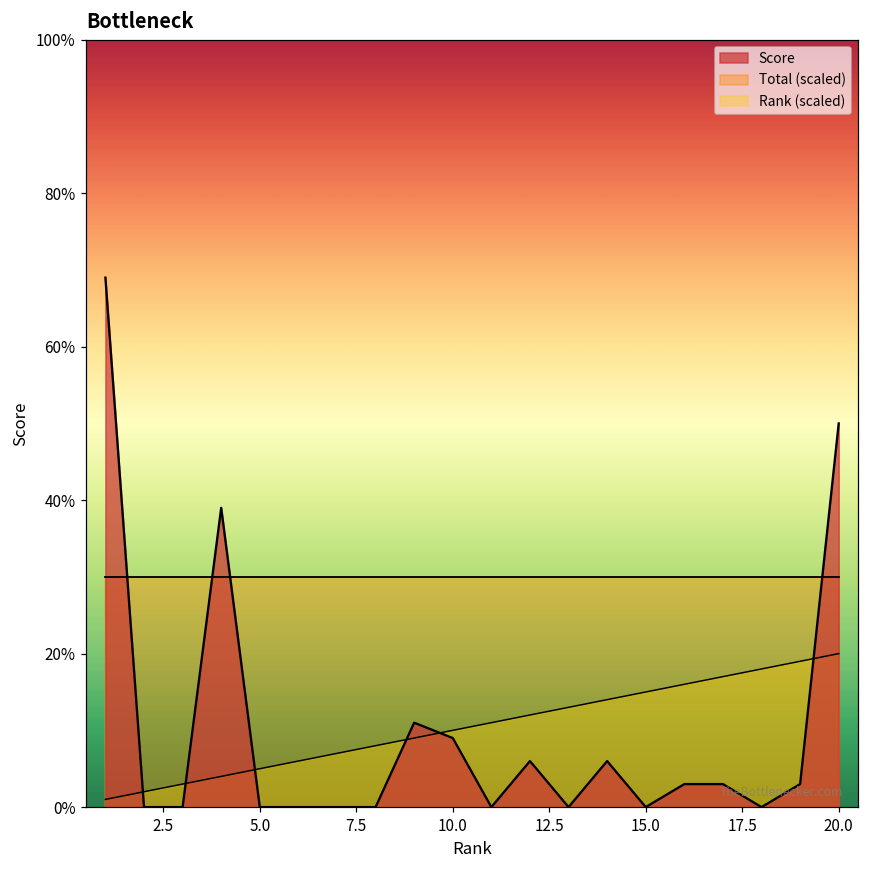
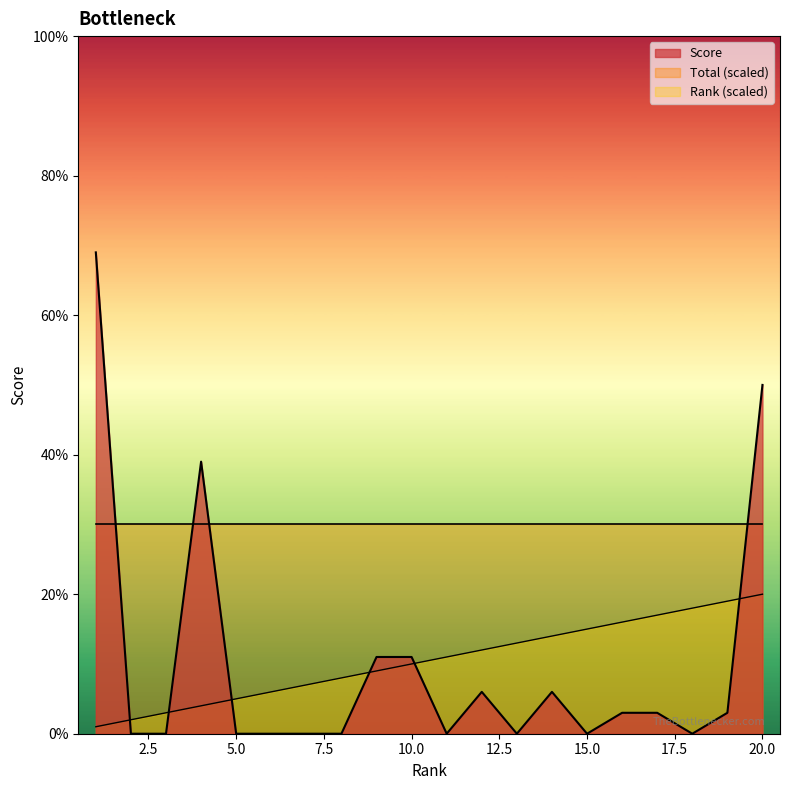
  {
    "Score": {
      "5.0": "0%",
-     "10.0": "9%",
+     "10.0": "11%",
      "15.0": "0%",
      "20.0": "50%"
    }
  }
